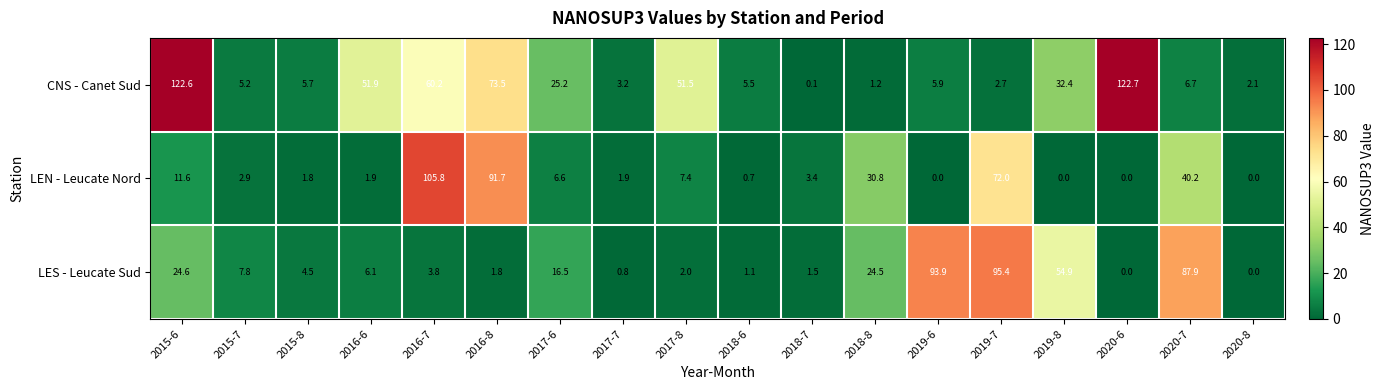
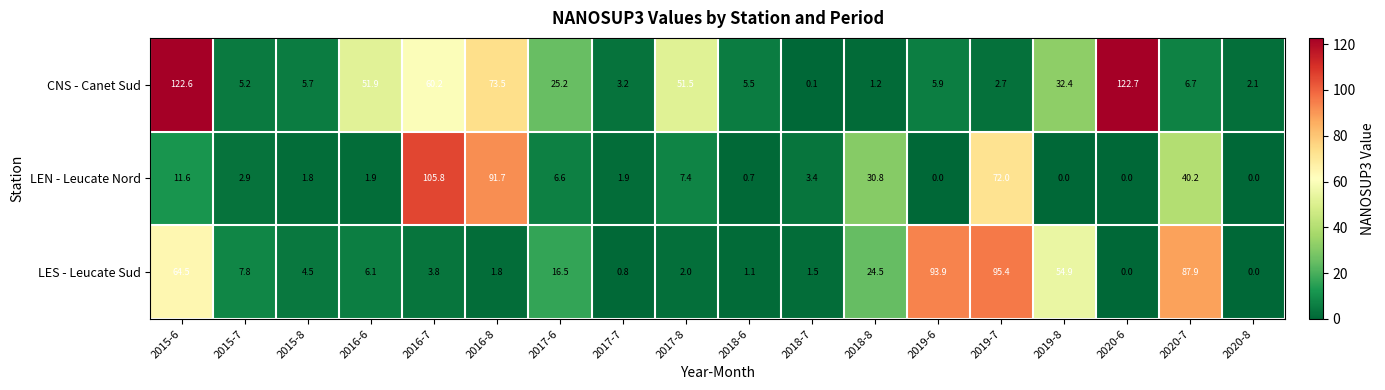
  {
    "CNS - Canet Sud": {
      "2015-6": 122.6,
      "2015-7": 5.2,
      "2015-8": 5.7,
      "2016-6": 51.9,
      "2016-7": 60.2,
      "2016-8": 73.5,
      "2017-6": 25.2,
      "2017-7": 3.2,
      "2017-8": 51.5,
      "2018-6": 5.5,
      "2018-7": 0.1,
      "2018-8": 1.2,
      "2019-6": 5.9,
      "2019-7": 2.7,
      "2019-8": 32.4,
      "2020-6": 122.7,
      "2020-7": 6.7,
      "2020-8": 2.1
    },
    "LEN - Leucate Nord": {
      "2015-6": 11.6,
      "2015-7": 2.9,
      "2015-8": 1.8,
      "2016-6": 1.9,
      "2016-7": 105.8,
      "2016-8": 91.7,
      "2017-6": 6.6,
      "2017-7": 1.9,
      "2017-8": 7.4,
      "2018-6": 0.7,
      "2018-7": 3.4,
      "2018-8": 30.8,
      "2019-6": 0.0,
      "2019-7": 72.0,
      "2019-8": 0.0,
      "2020-6": 0.0,
      "2020-7": 40.2,
      "2020-8": 0.0
    },
    "LES - Leucate Sud": {
-     "2015-6": 24.6,
+     "2015-6": 64.5,
      "2015-7": 7.8,
      "2015-8": 4.5,
      "2016-6": 6.1,
      "2016-7": 3.8,
      "2016-8": 1.8,
      "2017-6": 16.5,
      "2017-7": 0.8,
      "2017-8": 2.0,
      "2018-6": 1.1,
      "2018-7": 1.5,
      "2018-8": 24.5,
      "2019-6": 93.9,
      "2019-7": 95.4,
      "2019-8": 54.9,
      "2020-6": 0.0,
      "2020-7": 87.9,
      "2020-8": 0.0
    }
  }
